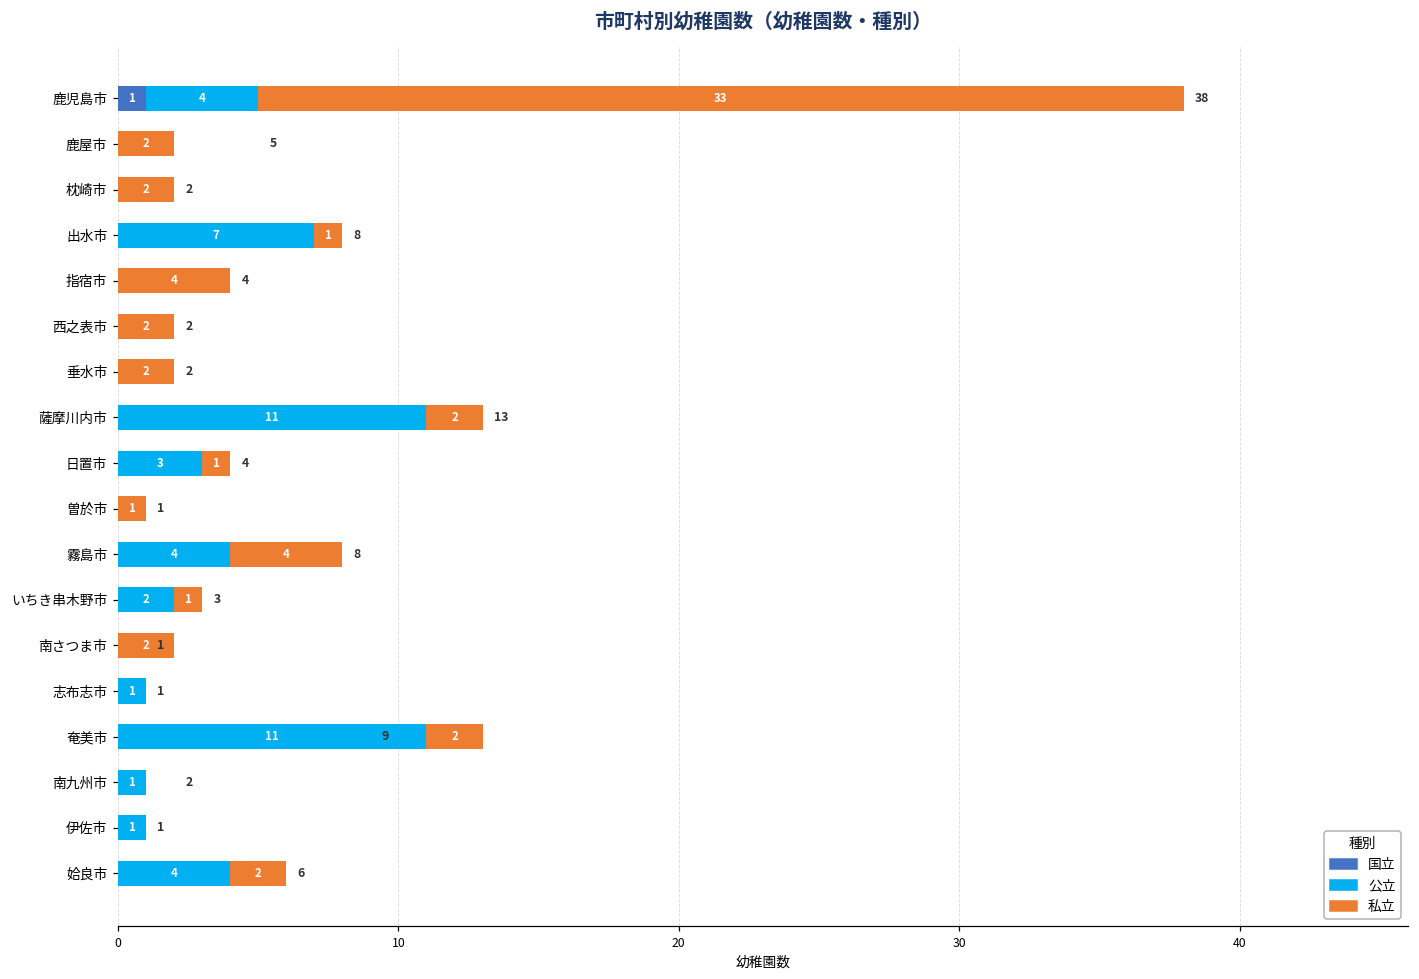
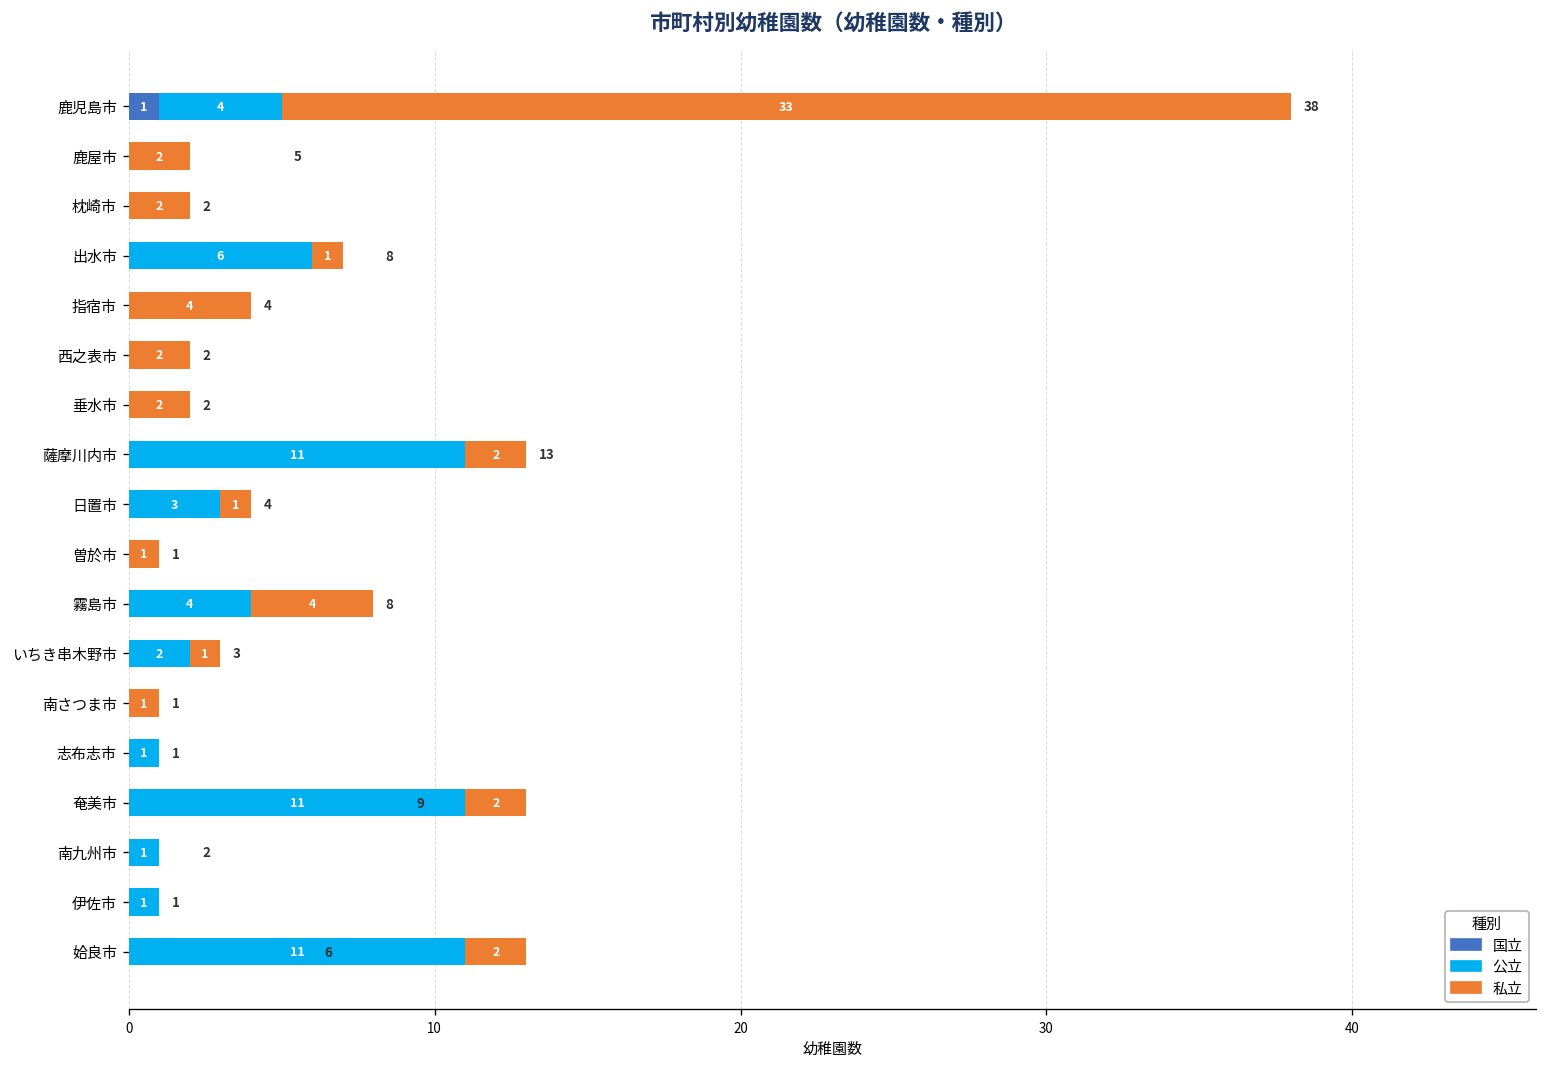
  {
    "国立": {
      "鹿児島市": 1
    },
    "公立": {
      "鹿児島市": 4,
-     "出水市": 7,
+     "出水市": 6,
      "薩摩川内市": 11,
      "日置市": 3,
      "霧島市": 4,
      "いちき串木野市": 2,
      "志布志市": 1,
      "奄美市": 11,
      "南九州市": 1,
      "伊佐市": 1,
-     "姶良市": 4
+     "姶良市": 11
    },
    "私立": {
      "鹿児島市": 33,
      "鹿屋市": 2,
      "枕崎市": 2,
      "出水市": 1,
      "指宿市": 4,
      "西之表市": 2,
      "垂水市": 2,
      "薩摩川内市": 2,
      "日置市": 1,
      "曽於市": 1,
      "霧島市": 4,
      "いちき串木野市": 1,
-     "南さつま市": 2,
+     "南さつま市": 1,
      "奄美市": 2,
      "姶良市": 2
    }
  }
